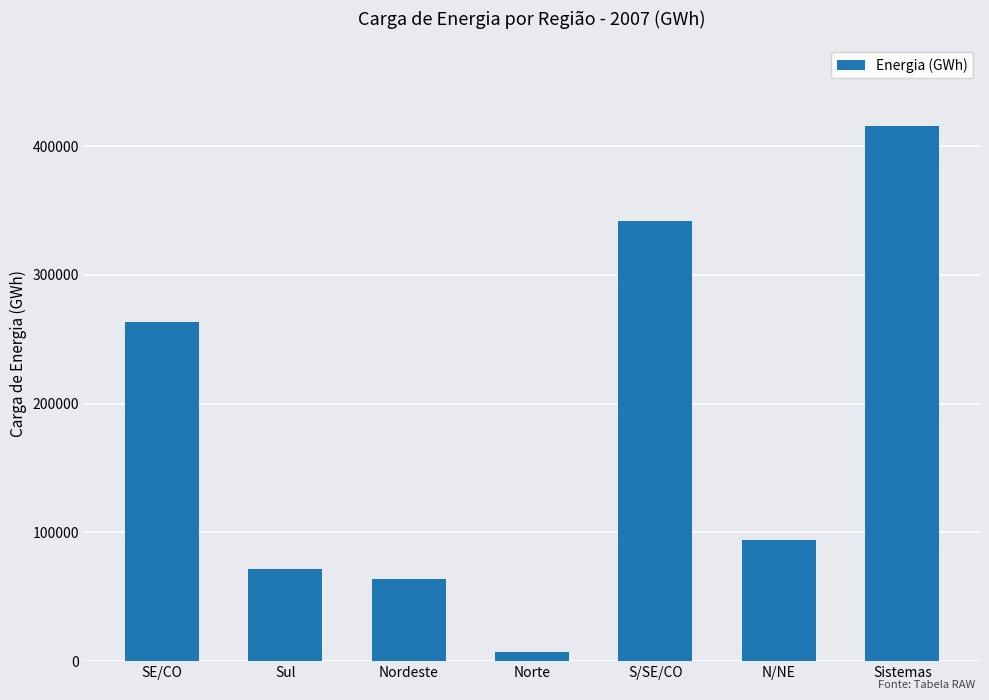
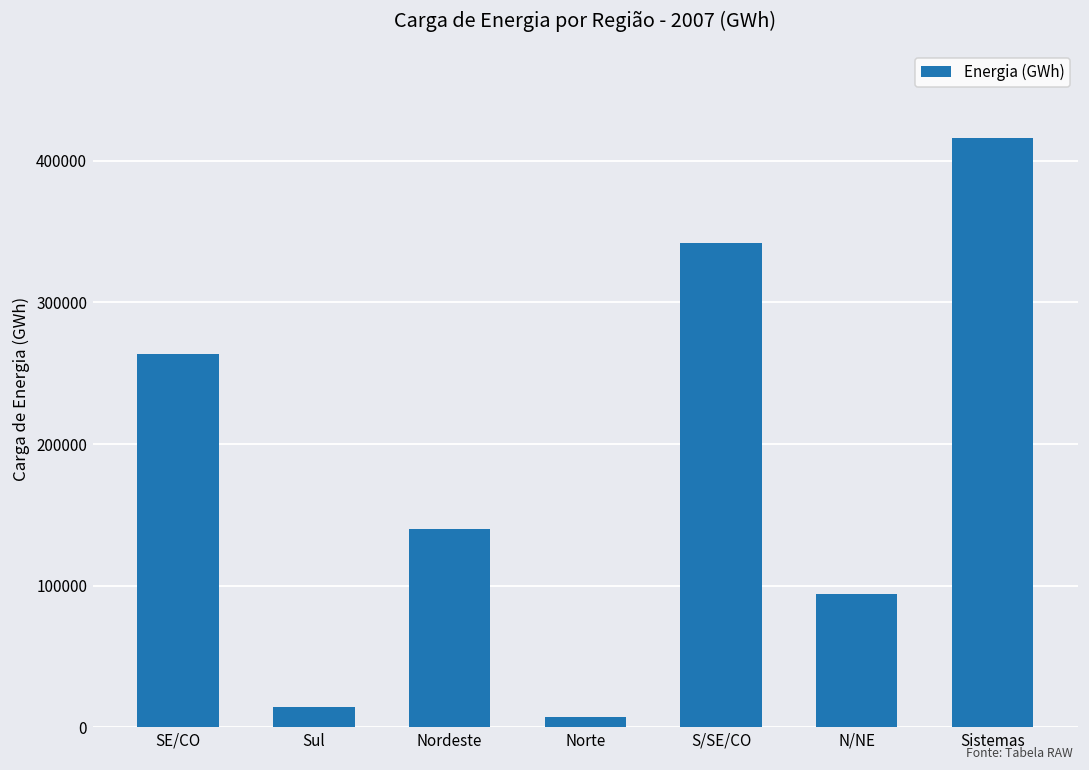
  {
    "SE/CO": 264000,
-   "Sul": 72000,
-   "Nordeste": 63000,
+   "Sul": 15000,
+   "Nordeste": 140000,
    "Norte": 7000,
    "S/SE/CO": 342000,
    "N/NE": 94000,
    "Sistemas": 416000
  }
